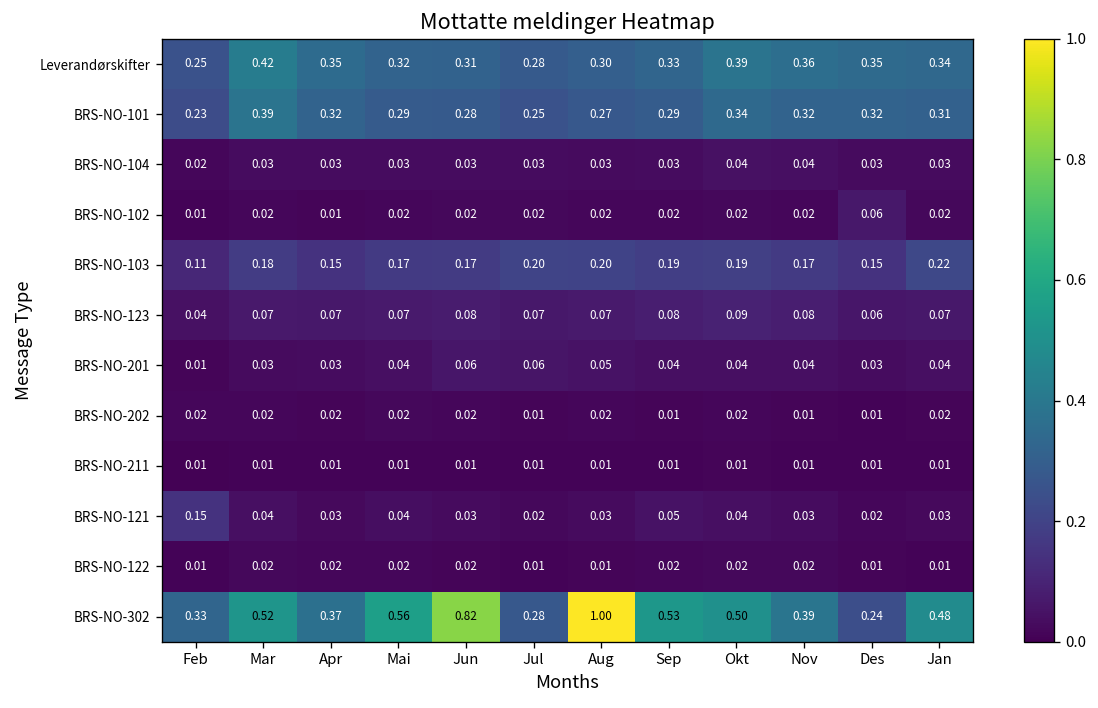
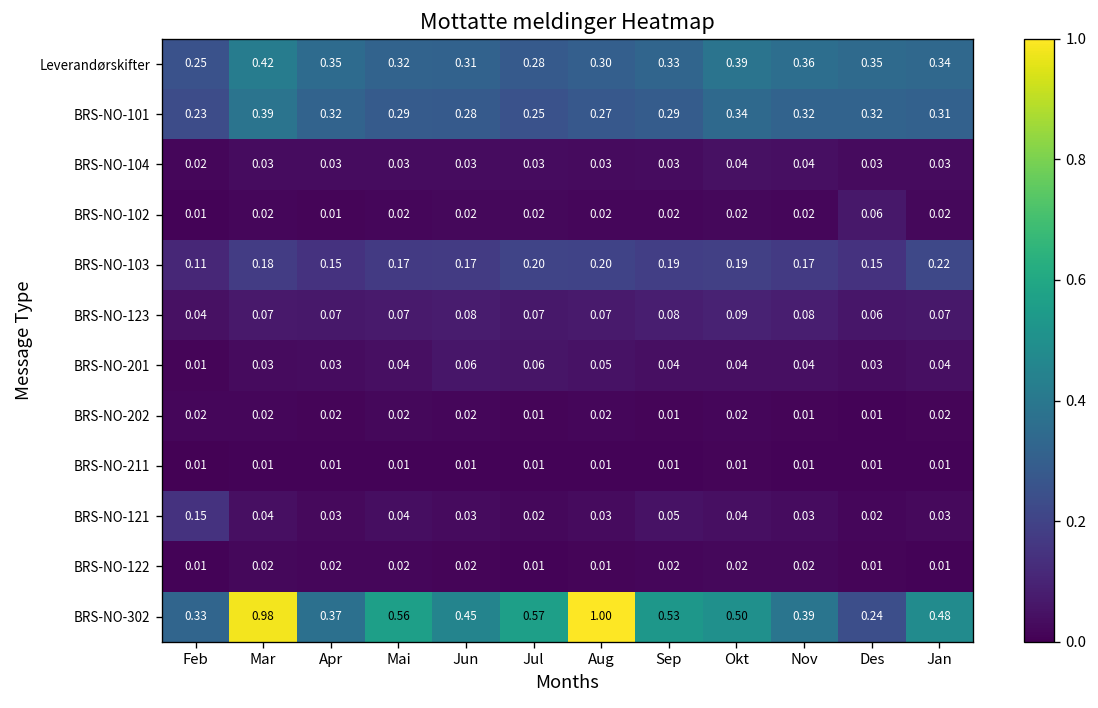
  {
    "Leverandørskifter": {
      "Feb": 0.25,
      "Mar": 0.42,
      "Apr": 0.35,
      "Mai": 0.32,
      "Jun": 0.31,
      "Jul": 0.28,
      "Aug": 0.30,
      "Sep": 0.33,
      "Okt": 0.39,
      "Nov": 0.36,
      "Des": 0.35,
      "Jan": 0.34
    },
    "BRS-NO-101": {
      "Feb": 0.23,
      "Mar": 0.39,
      "Apr": 0.32,
      "Mai": 0.29,
      "Jun": 0.28,
      "Jul": 0.25,
      "Aug": 0.27,
      "Sep": 0.29,
      "Okt": 0.34,
      "Nov": 0.32,
      "Des": 0.32,
      "Jan": 0.31
    },
    "BRS-NO-104": {
      "Feb": 0.02,
      "Mar": 0.03,
      "Apr": 0.03,
      "Mai": 0.03,
      "Jun": 0.03,
      "Jul": 0.03,
      "Aug": 0.03,
      "Sep": 0.03,
      "Okt": 0.04,
      "Nov": 0.04,
      "Des": 0.03,
      "Jan": 0.03
    },
    "BRS-NO-102": {
      "Feb": 0.01,
      "Mar": 0.02,
      "Apr": 0.01,
      "Mai": 0.02,
      "Jun": 0.02,
      "Jul": 0.02,
      "Aug": 0.02,
      "Sep": 0.02,
      "Okt": 0.02,
      "Nov": 0.02,
      "Des": 0.06,
      "Jan": 0.02
    },
    "BRS-NO-103": {
      "Feb": 0.11,
      "Mar": 0.18,
      "Apr": 0.15,
      "Mai": 0.17,
      "Jun": 0.17,
      "Jul": 0.20,
      "Aug": 0.20,
      "Sep": 0.19,
      "Okt": 0.19,
      "Nov": 0.17,
      "Des": 0.15,
      "Jan": 0.22
    },
    "BRS-NO-123": {
      "Feb": 0.04,
      "Mar": 0.07,
      "Apr": 0.07,
      "Mai": 0.07,
      "Jun": 0.08,
      "Jul": 0.07,
      "Aug": 0.07,
      "Sep": 0.08,
      "Okt": 0.09,
      "Nov": 0.08,
      "Des": 0.06,
      "Jan": 0.07
    },
    "BRS-NO-201": {
      "Feb": 0.01,
      "Mar": 0.03,
      "Apr": 0.03,
      "Mai": 0.04,
      "Jun": 0.06,
      "Jul": 0.06,
      "Aug": 0.05,
      "Sep": 0.04,
      "Okt": 0.04,
      "Nov": 0.04,
      "Des": 0.03,
      "Jan": 0.04
    },
    "BRS-NO-202": {
      "Feb": 0.02,
      "Mar": 0.02,
      "Apr": 0.02,
      "Mai": 0.02,
      "Jun": 0.02,
      "Jul": 0.01,
      "Aug": 0.02,
      "Sep": 0.01,
      "Okt": 0.02,
      "Nov": 0.01,
      "Des": 0.01,
      "Jan": 0.02
    },
    "BRS-NO-211": {
      "Feb": 0.01,
      "Mar": 0.01,
      "Apr": 0.01,
      "Mai": 0.01,
      "Jun": 0.01,
      "Jul": 0.01,
      "Aug": 0.01,
      "Sep": 0.01,
      "Okt": 0.01,
      "Nov": 0.01,
      "Des": 0.01,
      "Jan": 0.01
    },
    "BRS-NO-121": {
      "Feb": 0.15,
      "Mar": 0.04,
      "Apr": 0.03,
      "Mai": 0.04,
      "Jun": 0.03,
      "Jul": 0.02,
      "Aug": 0.03,
      "Sep": 0.05,
      "Okt": 0.04,
      "Nov": 0.03,
      "Des": 0.02,
      "Jan": 0.03
    },
    "BRS-NO-122": {
      "Feb": 0.01,
      "Mar": 0.02,
      "Apr": 0.02,
      "Mai": 0.02,
      "Jun": 0.02,
      "Jul": 0.01,
      "Aug": 0.01,
      "Sep": 0.02,
      "Okt": 0.02,
      "Nov": 0.02,
      "Des": 0.01,
      "Jan": 0.01
    },
    "BRS-NO-302": {
      "Feb": 0.33,
-     "Mar": 0.52,
+     "Mar": 0.98,
      "Apr": 0.37,
      "Mai": 0.56,
-     "Jun": 0.82,
-     "Jul": 0.28,
+     "Jun": 0.45,
+     "Jul": 0.57,
      "Aug": 1.00,
      "Sep": 0.53,
      "Okt": 0.50,
      "Nov": 0.39,
      "Des": 0.24,
      "Jan": 0.48
    }
  }
